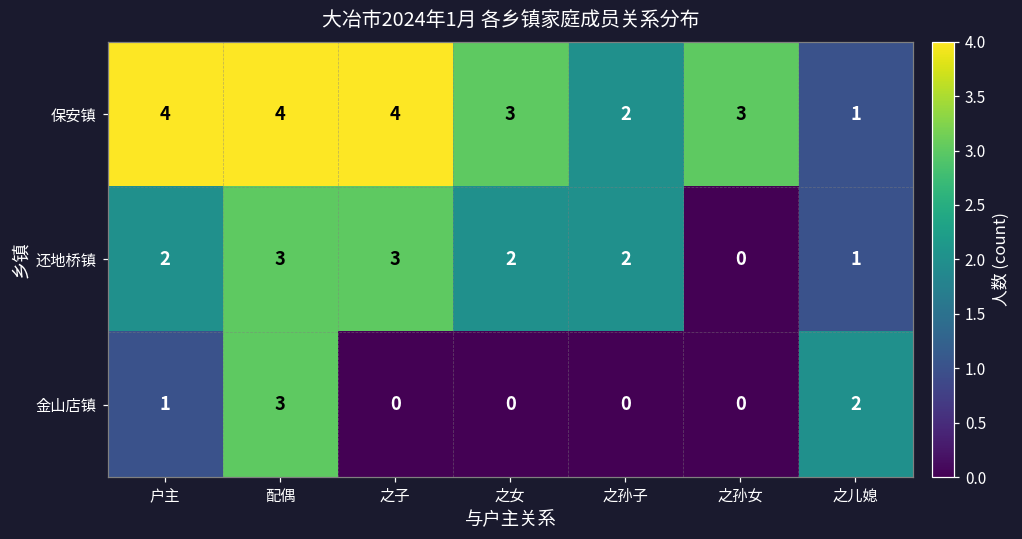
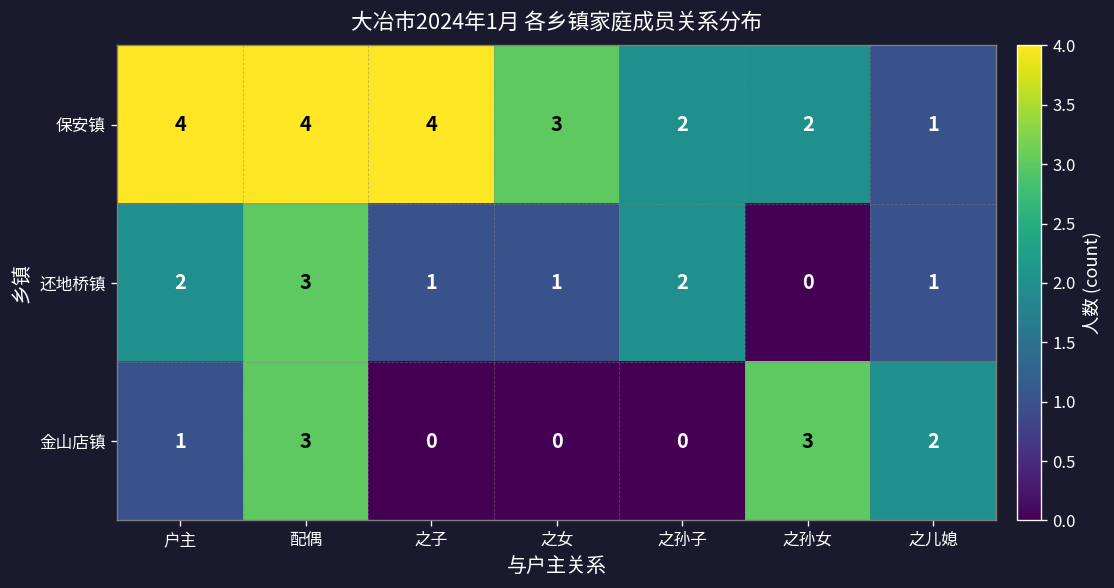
  {
    "保安镇": {
      "户主": 4,
      "配偶": 4,
      "之子": 4,
      "之女": 3,
      "之孙子": 2,
-     "之孙女": 3,
+     "之孙女": 2,
      "之儿媳": 1
    },
    "还地桥镇": {
      "户主": 2,
      "配偶": 3,
-     "之子": 3,
-     "之女": 2,
+     "之子": 1,
+     "之女": 1,
      "之孙子": 2,
      "之孙女": 0,
      "之儿媳": 1
    },
    "金山店镇": {
      "户主": 1,
      "配偶": 3,
      "之子": 0,
      "之女": 0,
      "之孙子": 0,
-     "之孙女": 0,
+     "之孙女": 3,
      "之儿媳": 2
    }
  }
